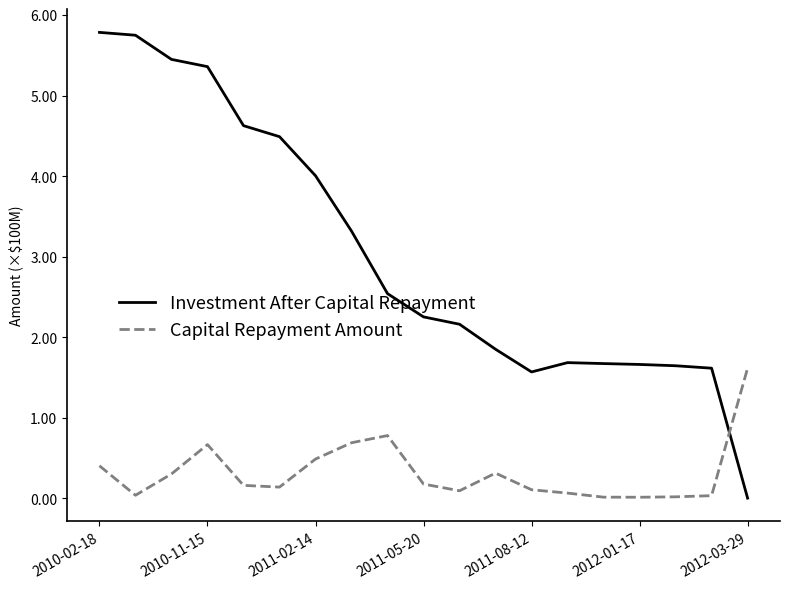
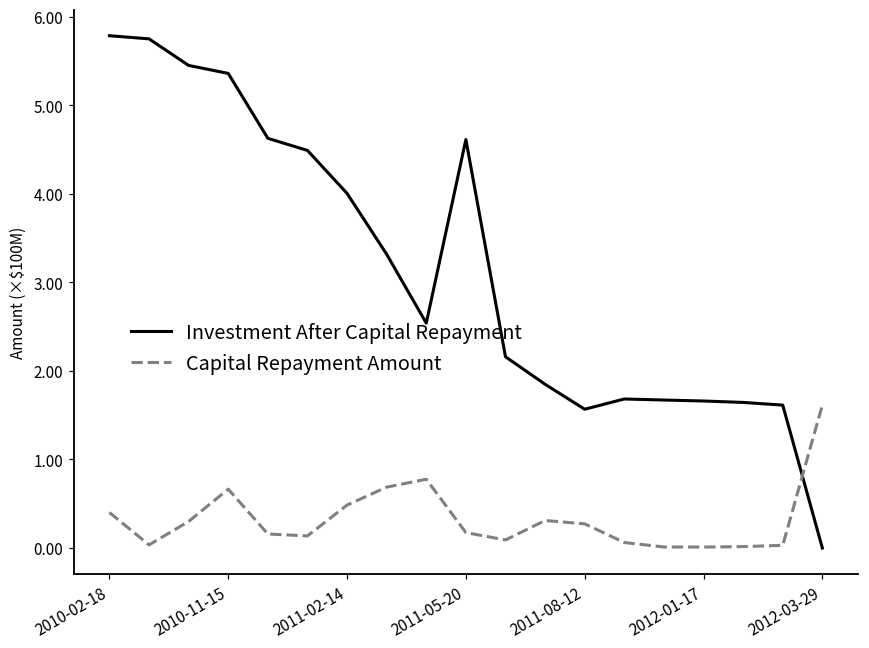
  {
    "Investment After Capital Repayment": {
      "2010-02-18": 5.8,
      "2010-11-15": 5.4,
      "2011-02-14": 4.0,
-     "2011-05-20": 2.3,
+     "2011-05-20": 4.6,
      "2011-08-12": 1.6,
      "2012-01-17": 1.7,
      "2012-03-29": 0.0
    },
    "Capital Repayment Amount": {
      "2010-02-18": 0.4,
      "2010-11-15": 0.7,
      "2011-02-14": 0.5,
      "2011-05-20": 0.2,
-     "2011-08-12": 0.1,
+     "2011-08-12": 0.3,
      "2012-01-17": 0.0,
      "2012-03-29": 1.6
    }
  }
